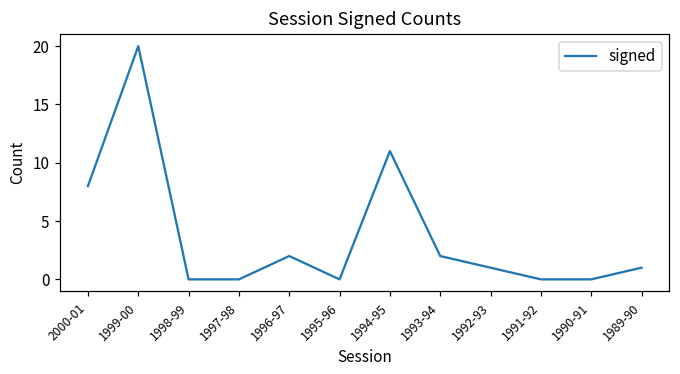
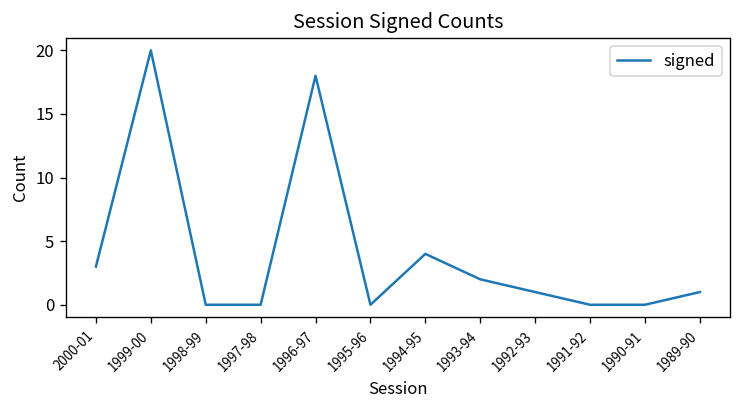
  {
-   "2000-01": 8,
+   "2000-01": 3,
    "1999-00": 20,
    "1998-99": 0,
    "1997-98": 0,
-   "1996-97": 2,
+   "1996-97": 18,
    "1995-96": 0,
-   "1994-95": 11,
+   "1994-95": 4,
    "1993-94": 2,
    "1992-93": 1,
    "1991-92": 0,
    "1990-91": 0,
    "1989-90": 1
  }
